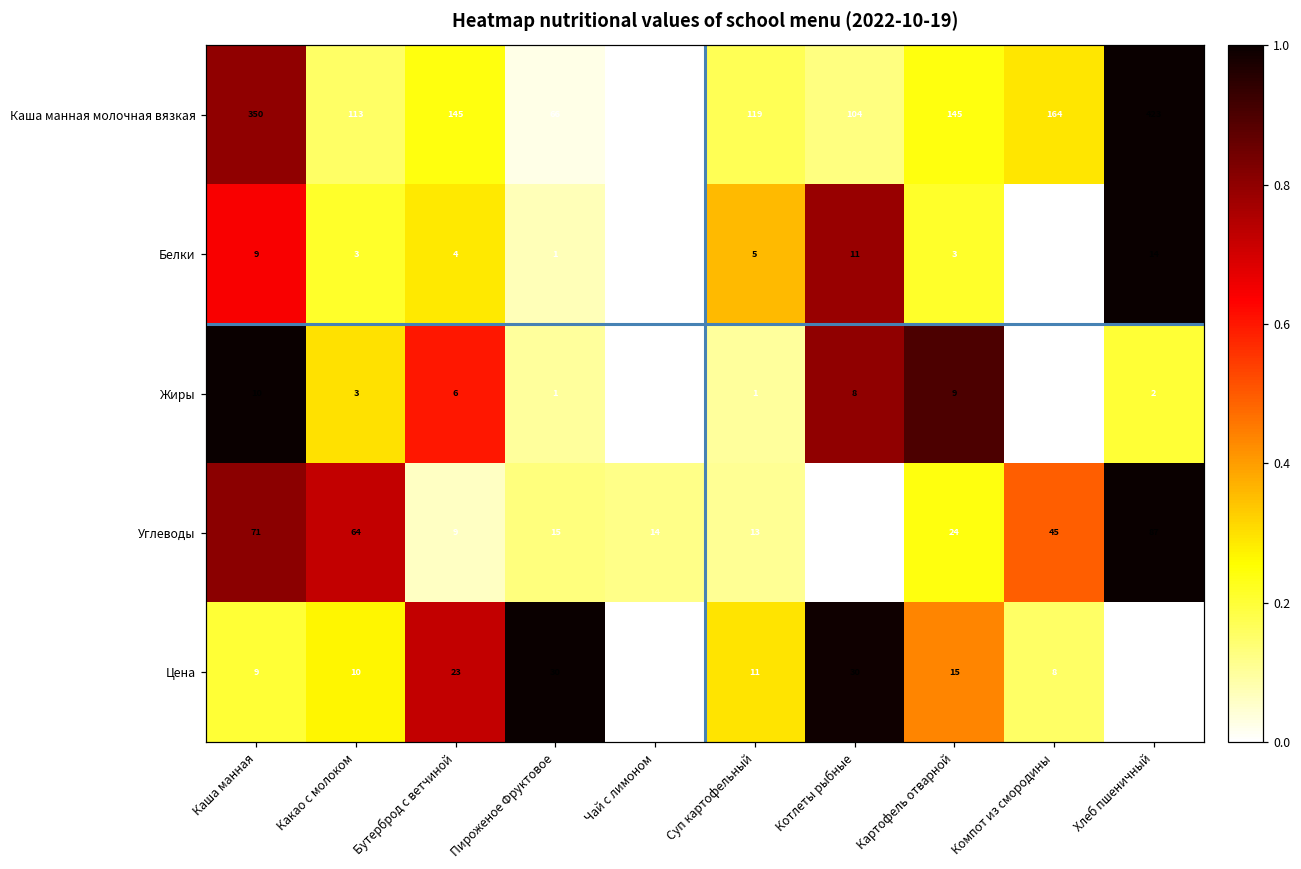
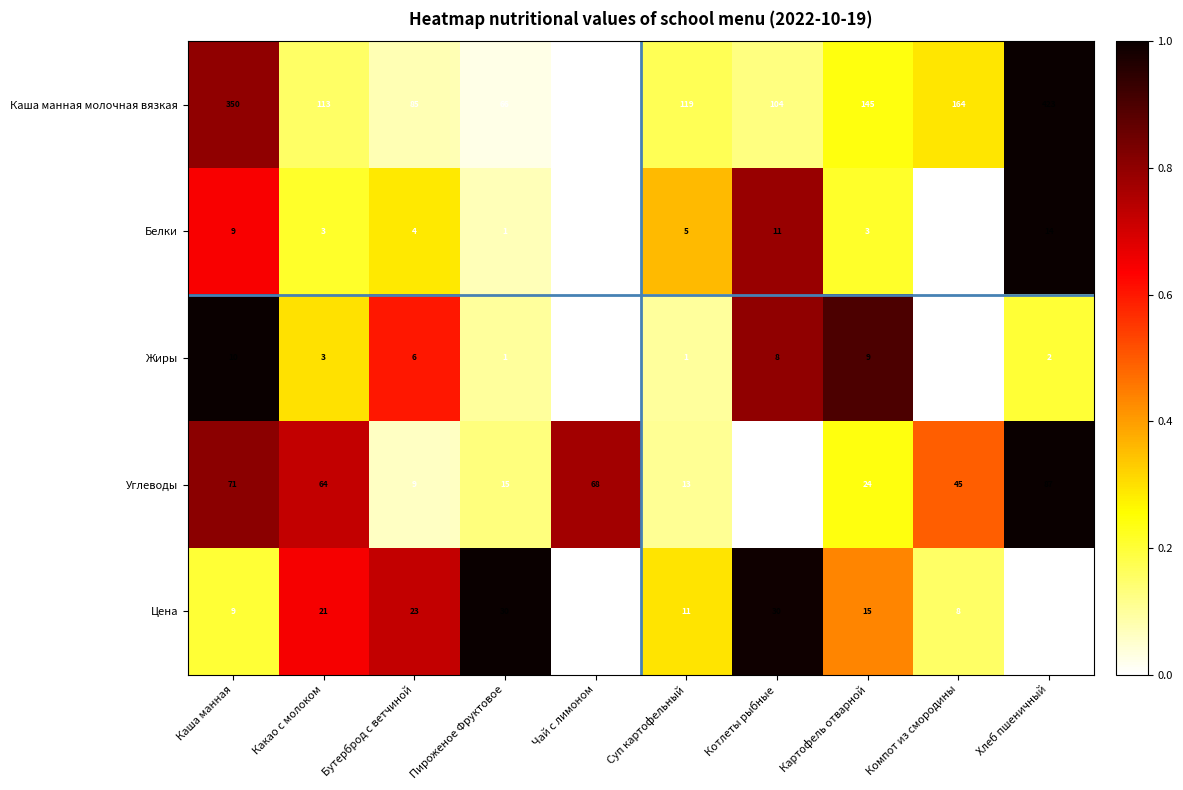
  {
    "Каша манная молочная вязкая": {
      "Каша манная": 350,
      "Какао с молоком": 113,
-     "Бутерброд с ветчиной": 145,
+     "Бутерброд с ветчиной": 85,
      "Суп картофельный": 119,
      "Котлеты рыбные": 104,
      "Картофель отварной": 145,
      "Компот из смородины": 164
    },
    "Белки": {
      "Каша манная": 9,
      "Какао с молоком": 3,
      "Бутерброд с ветчиной": 4,
      "Пироженое Фруктовое": 1,
      "Суп картофельный": 5,
      "Котлеты рыбные": 11,
      "Картофель отварной": 3
    },
    "Жиры": {
      "Какао с молоком": 3,
      "Бутерброд с ветчиной": 6,
      "Пироженое Фруктовое": 1,
      "Суп картофельный": 1,
      "Котлеты рыбные": 8,
      "Картофель отварной": 9,
      "Хлеб пшеничный": 2
    },
    "Углеводы": {
      "Каша манная": 71,
      "Какао с молоком": 64,
      "Бутерброд с ветчиной": 9,
      "Пироженое Фруктовое": 15,
-     "Чай с лимоном": 14,
+     "Чай с лимоном": 68,
      "Суп картофельный": 13,
      "Картофель отварной": 24,
      "Компот из смородины": 45
    },
    "Цена": {
      "Каша манная": 9,
-     "Какао с молоком": 10,
+     "Какао с молоком": 21,
      "Бутерброд с ветчиной": 23,
      "Суп картофельный": 11,
      "Картофель отварной": 15,
      "Компот из смородины": 8
    }
  }
